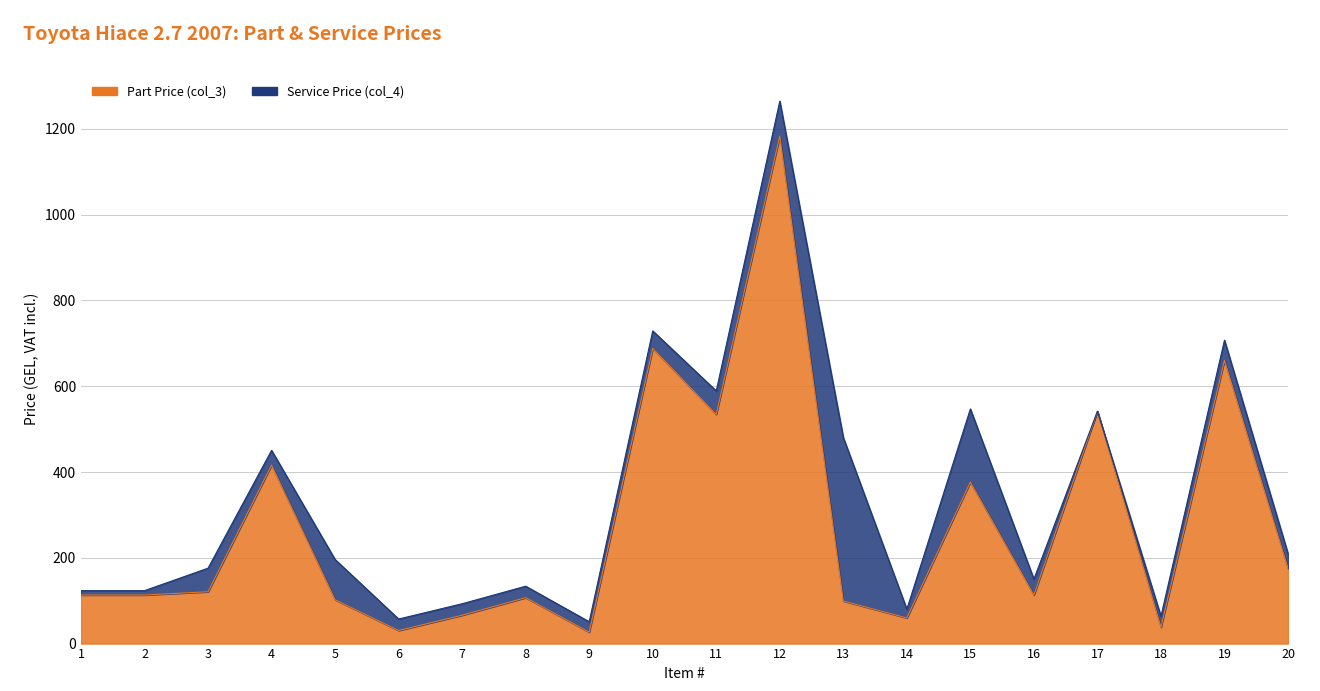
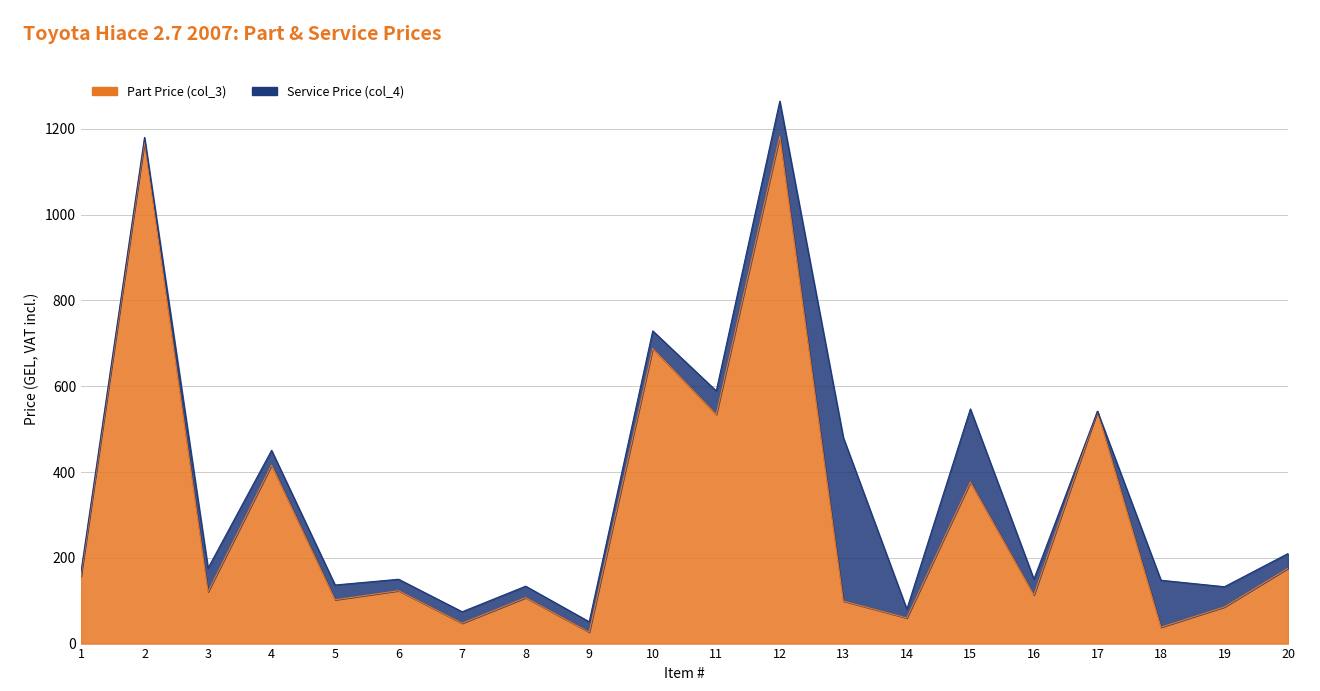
  {
    "Part Price (col_3)": {
-     "1": 110,
-     "2": 110,
+     "1": 160,
+     "2": 1170,
      "3": 120,
      "4": 420,
      "5": 100,
-     "6": 30,
-     "7": 70,
+     "6": 120,
+     "7": 50,
      "8": 110,
      "9": 30,
      "10": 690,
      "11": 530,
      "12": 1180,
      "13": 100,
      "14": 60,
      "15": 380,
      "16": 110,
      "18": 40,
-     "19": 660,
+     "19": 90,
      "20": 180
    },
    "Service Price (col_4)": {
      "1": 10,
      "2": 10,
      "3": 50,
      "4": 30,
-     "5": 90,
+     "5": 30,
      "6": 30,
      "7": 30,
      "8": 30,
      "9": 20,
      "10": 40,
      "11": 50,
      "12": 80,
      "13": 380,
      "14": 20,
      "15": 170,
      "16": 40,
-     "18": 30,
+     "18": 110,
      "19": 50,
      "20": 30
    }
  }
